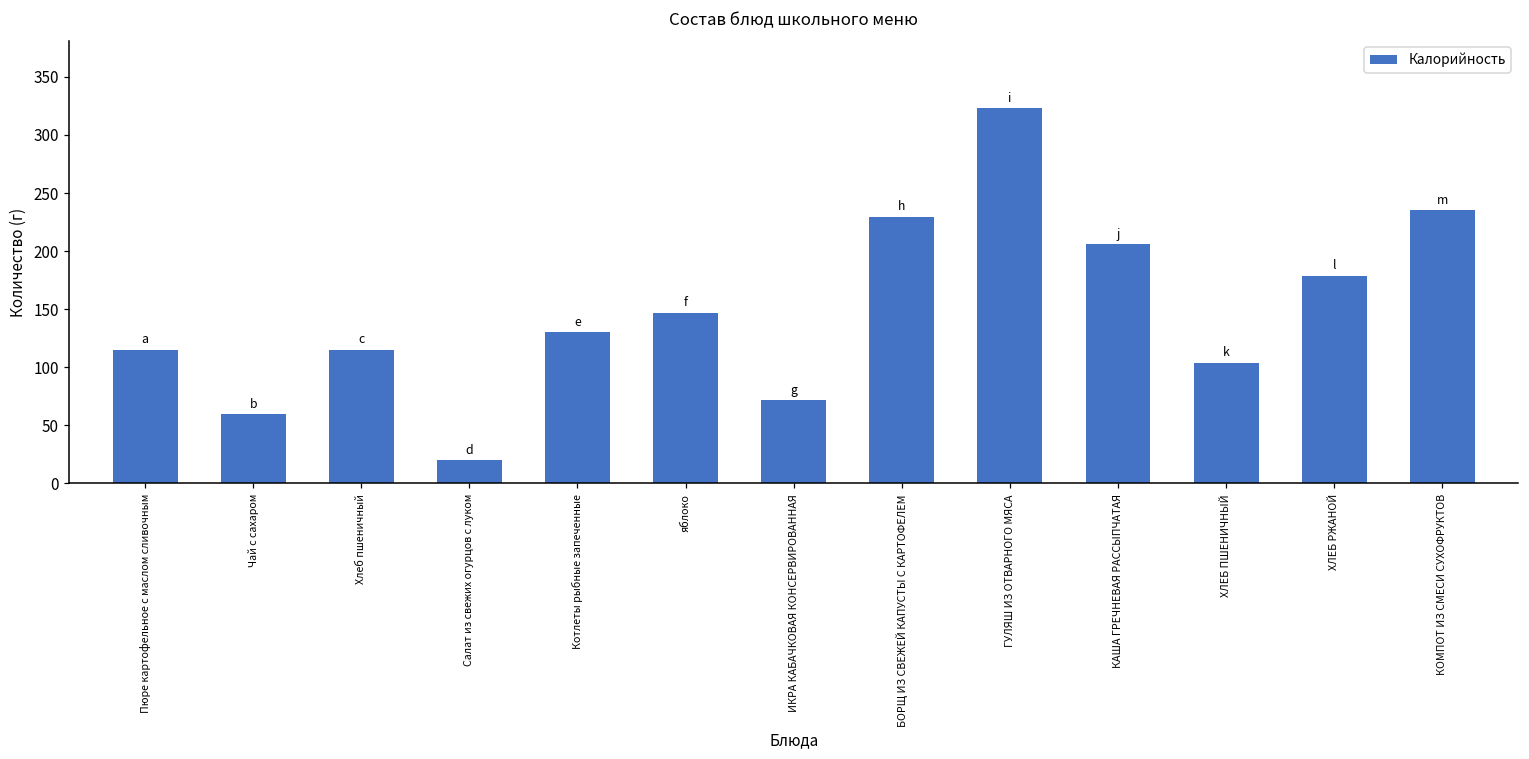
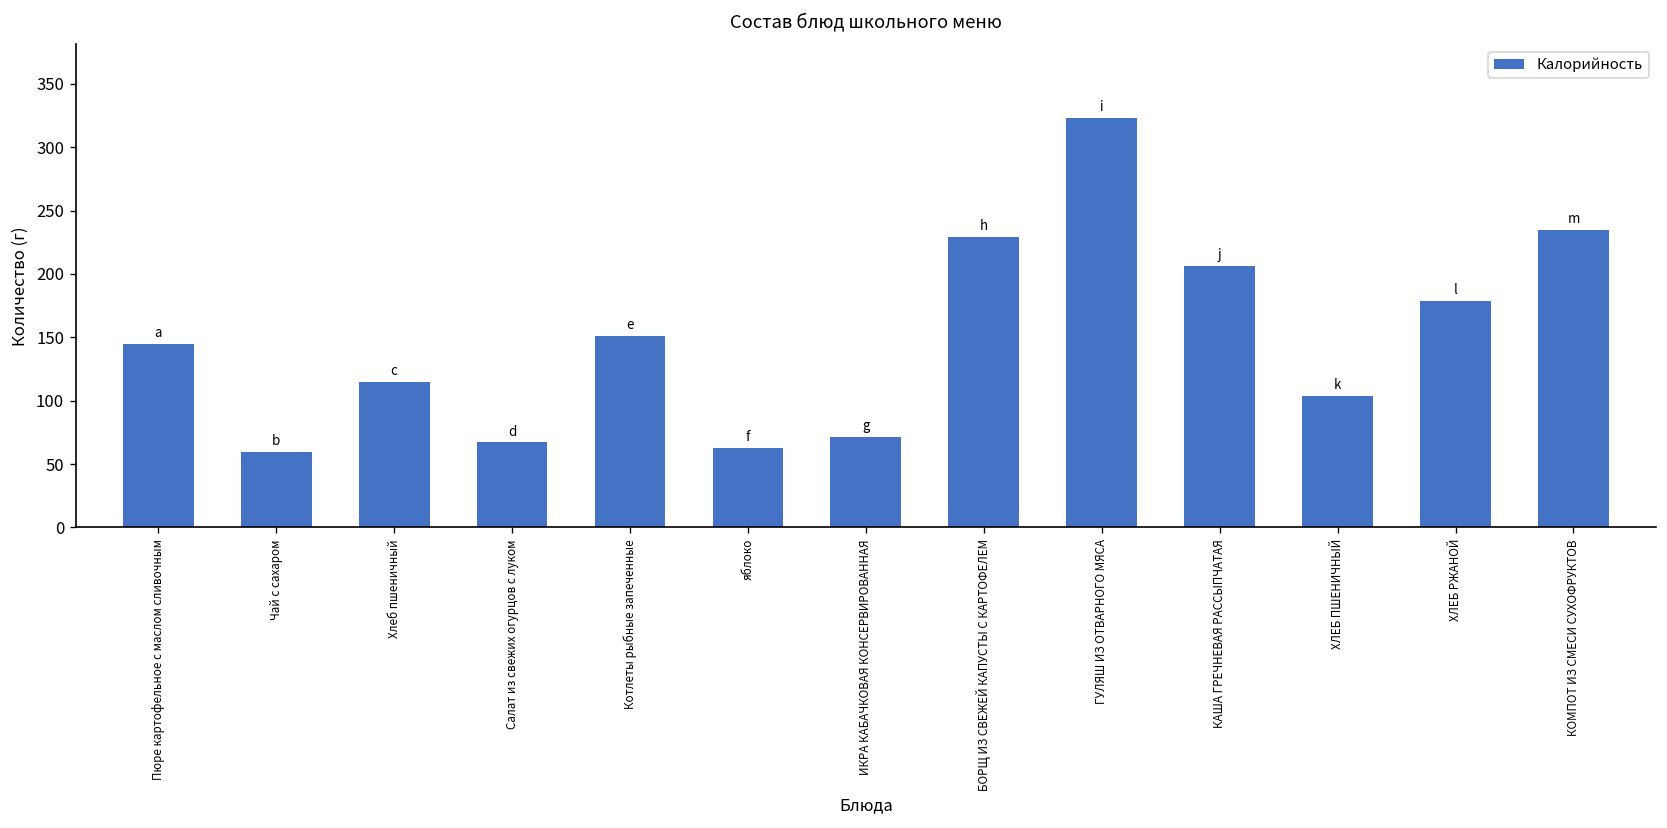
  {
-   "Пюре картофельное с маслом сливочным": 115,
+   "Пюре картофельное с маслом сливочным": 145,
    "Чай с сахаром": 60,
    "Хлеб пшеничный": 115,
-   "Салат из свежих огурцов с луком": 20,
-   "Котлеты рыбные запеченные": 130,
-   "яблоко": 147,
+   "Салат из свежих огурцов с луком": 67,
+   "Котлеты рыбные запеченные": 151,
+   "яблоко": 63,
    "ИКРА КАБАЧКОВАЯ КОНСЕРВИРОВАННАЯ": 71,
    "БОРЩ ИЗ СВЕЖЕЙ КАПУСТЫ С КАРТОФЕЛЕМ": 230,
    "ГУЛЯШ ИЗ ОТВАРНОГО МЯСА": 323,
    "КАША ГРЕЧНЕВАЯ РАССЫПЧАТАЯ": 206,
    "ХЛЕБ ПШЕНИЧНЫЙ": 104,
    "ХЛЕБ РЖАНОЙ": 179,
    "КОМПОТ ИЗ СМЕСИ СУХОФРУКТОВ": 235
  }
